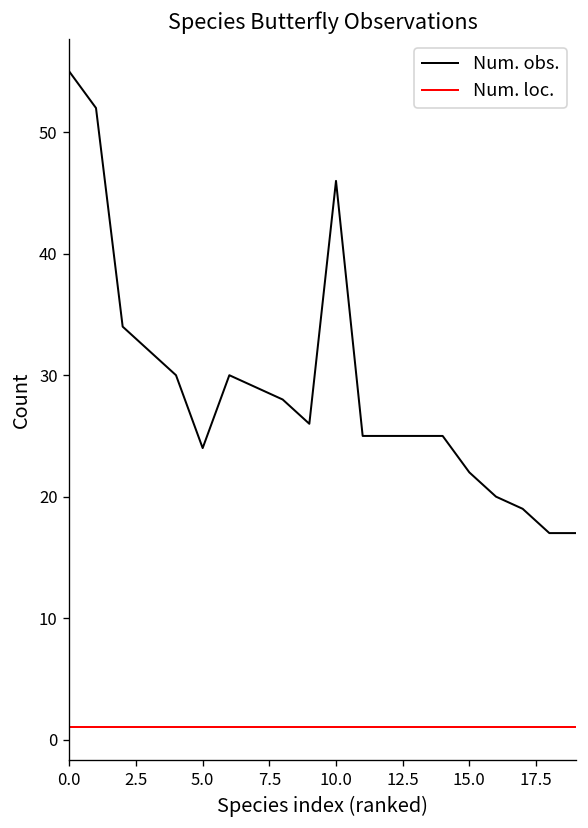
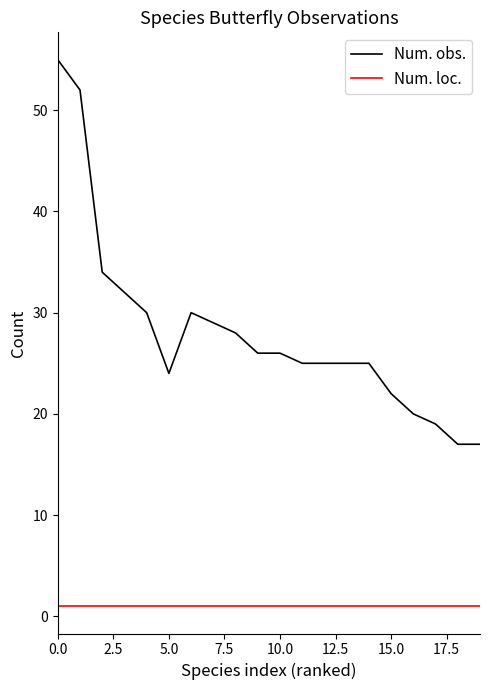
  {
    "Num. obs.": {
      "0.0": 55,
      "5.0": 24,
-     "10.0": 46,
+     "10.0": 26,
      "15.0": 22
    },
    "Num. loc.": {
      "0.0": 1,
      "5.0": 1,
      "10.0": 1,
      "15.0": 1
    }
  }
